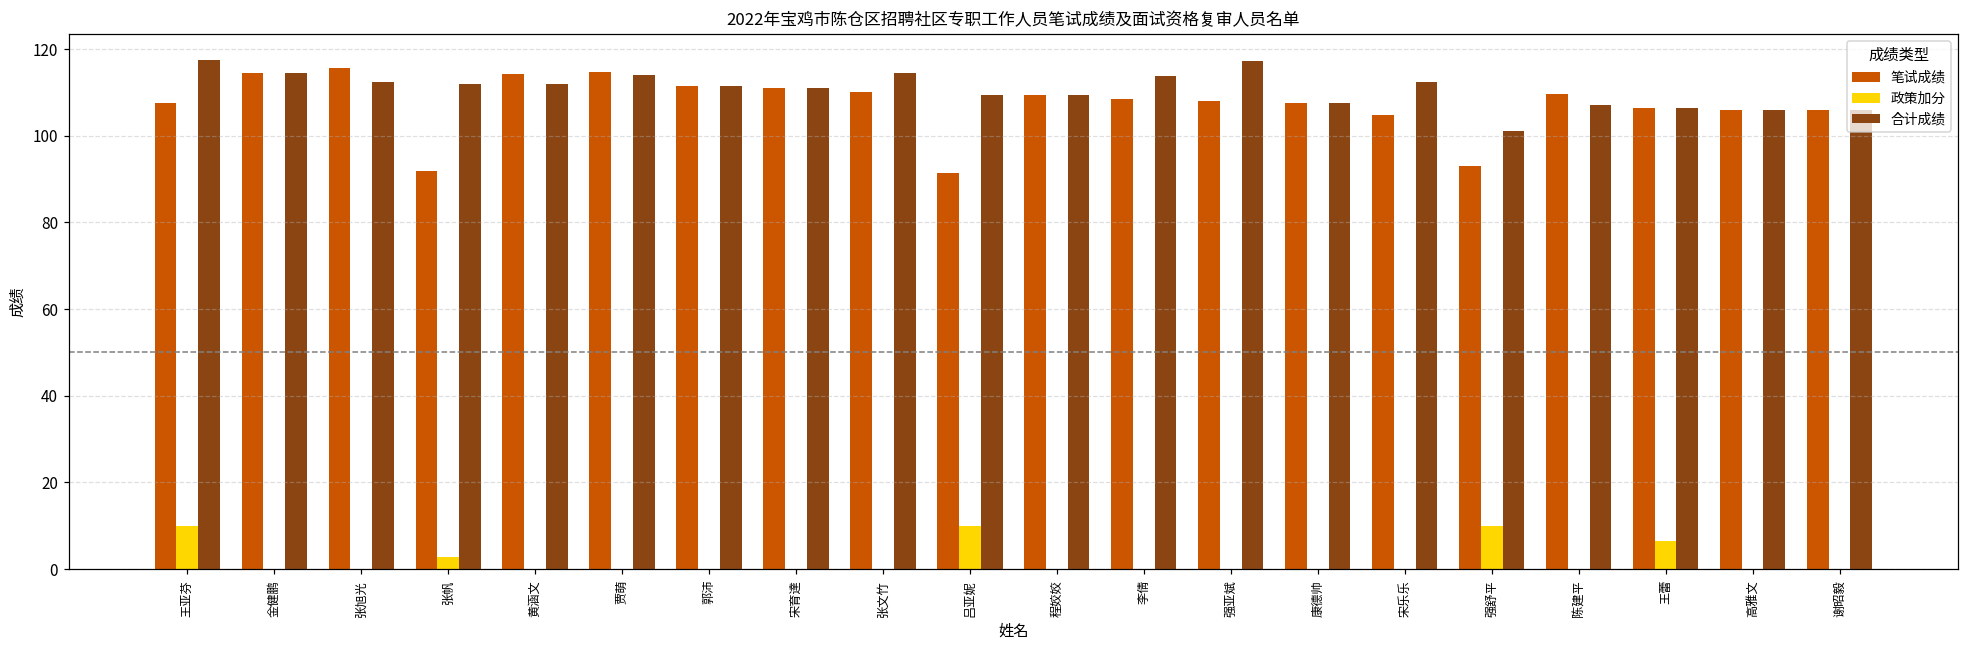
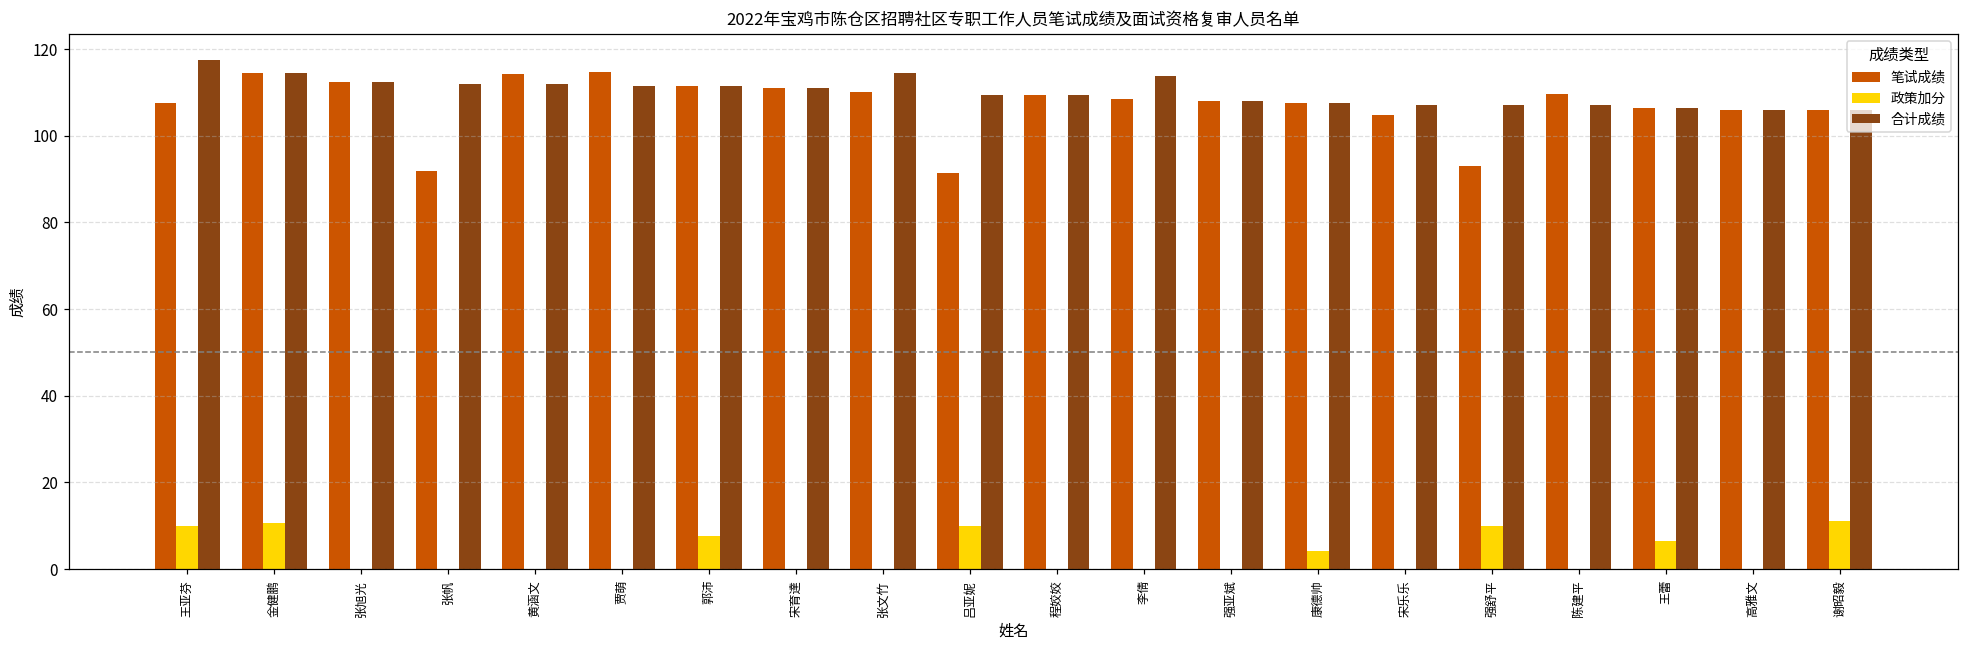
  {
    "笔试成绩": {
      "王亚芬": 108,
      "金健鹏": 115,
-     "张旭光": 116,
+     "张旭光": 113,
      "张帆": 92,
      "黄涵文": 114,
      "贾萌": 115,
      "郭沛": 112,
      "宋育達": 111,
      "张文竹": 110,
      "吕亚妮": 91,
      "程姣姣": 110,
      "李倩": 109,
      "强亚斌": 108,
      "康德帅": 108,
      "宋乐乐": 105,
      "强舒平": 93,
      "陈建平": 110,
      "王蕾": 107,
      "高雅文": 106,
      "谢昭毅": 106
    },
    "政策加分": {
      "王亚芬": 10,
-     "金健鹏": 0,
+     "金健鹏": 11,
      "张旭光": 0,
-     "张帆": 3,
+     "张帆": 0,
      "黄涵文": 0,
      "贾萌": 0,
-     "郭沛": 0,
+     "郭沛": 8,
      "宋育達": 0,
      "张文竹": 0,
      "吕亚妮": 10,
      "程姣姣": 0,
      "李倩": 0,
      "强亚斌": 0,
-     "康德帅": 0,
+     "康德帅": 4,
      "宋乐乐": 0,
      "强舒平": 10,
      "陈建平": 0,
      "王蕾": 6,
      "高雅文": 0,
-     "谢昭毅": 0
+     "谢昭毅": 11
    },
    "合计成绩": {
      "王亚芬": 118,
      "金健鹏": 115,
      "张旭光": 113,
      "张帆": 112,
      "黄涵文": 112,
-     "贾萌": 114,
+     "贾萌": 112,
      "郭沛": 112,
      "宋育達": 111,
      "张文竹": 115,
      "吕亚妮": 110,
      "程姣姣": 110,
      "李倩": 114,
-     "强亚斌": 117,
+     "强亚斌": 108,
      "康德帅": 108,
-     "宋乐乐": 113,
-     "强舒平": 101,
+     "宋乐乐": 107,
+     "强舒平": 107,
      "陈建平": 107,
      "王蕾": 107,
      "高雅文": 106
    }
  }
